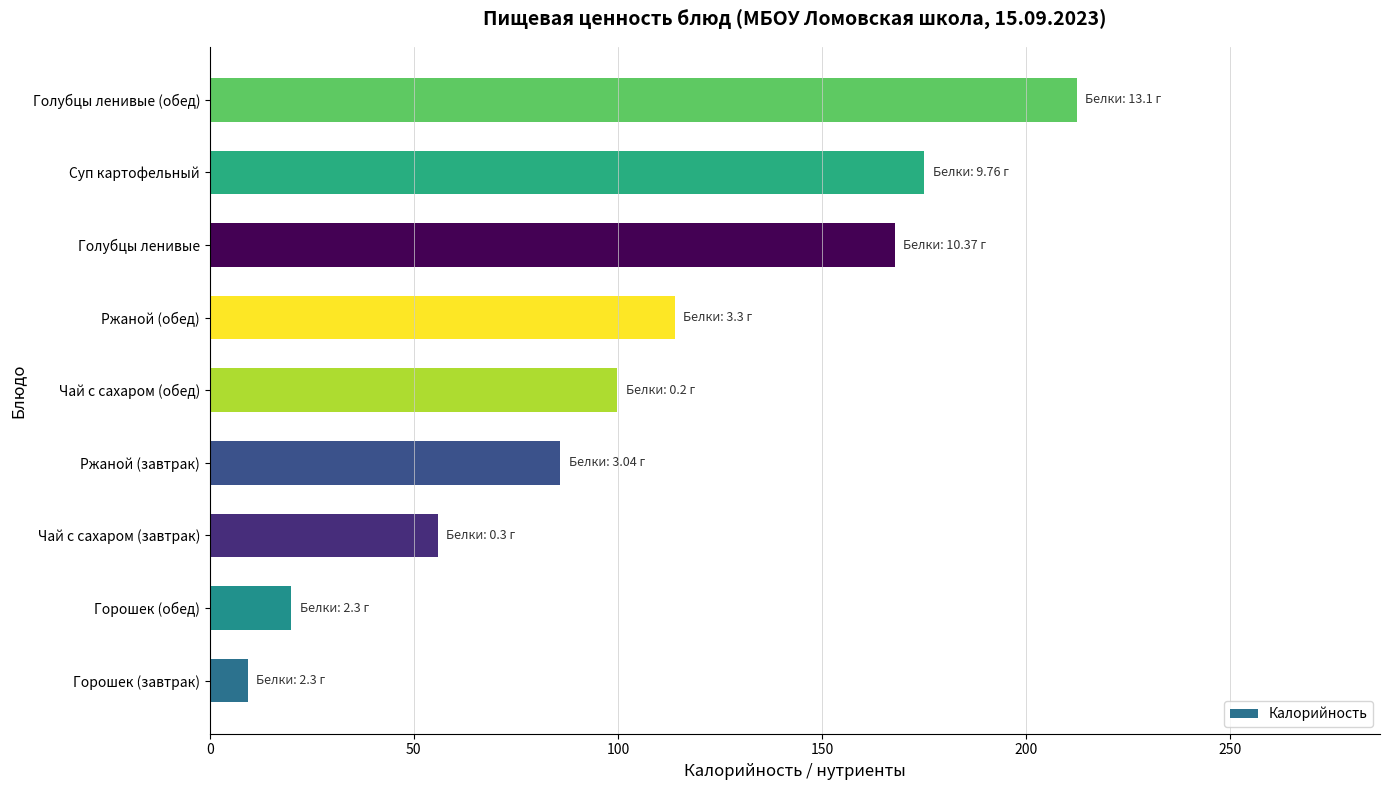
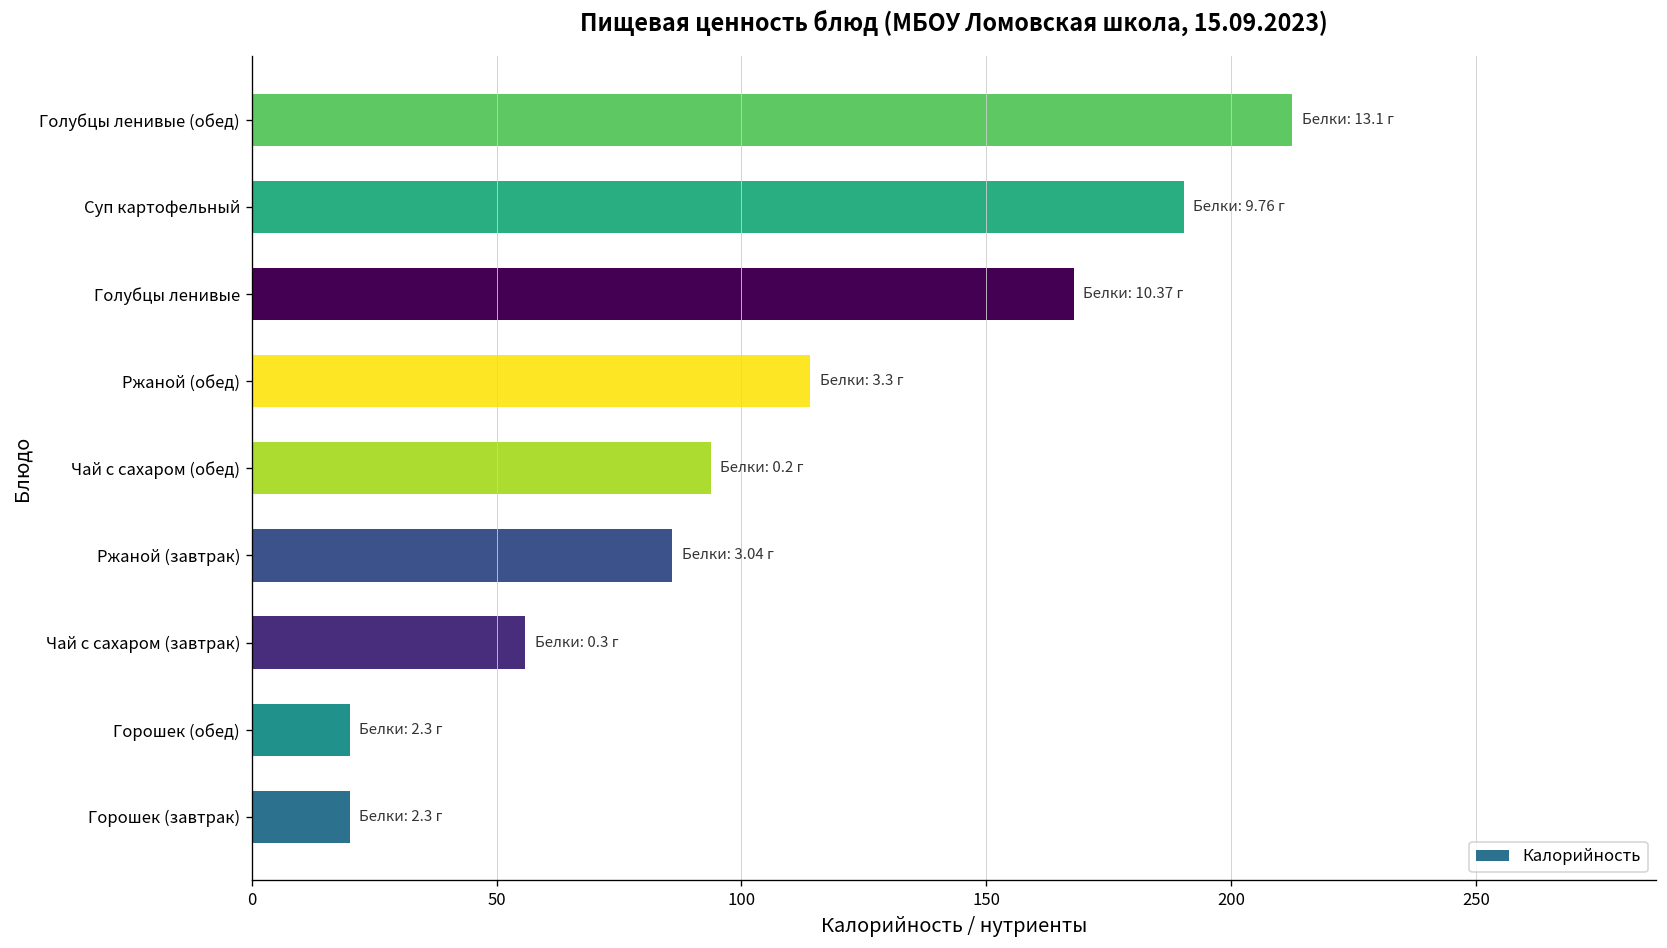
  {
-   "Суп картофельный": 175,
-   "Чай с сахаром (обед)": 100,
-   "Горошек (завтрак)": 9
+   "Суп картофельный": 190,
+   "Чай с сахаром (обед)": 94,
+   "Горошек (завтрак)": 20
  }
